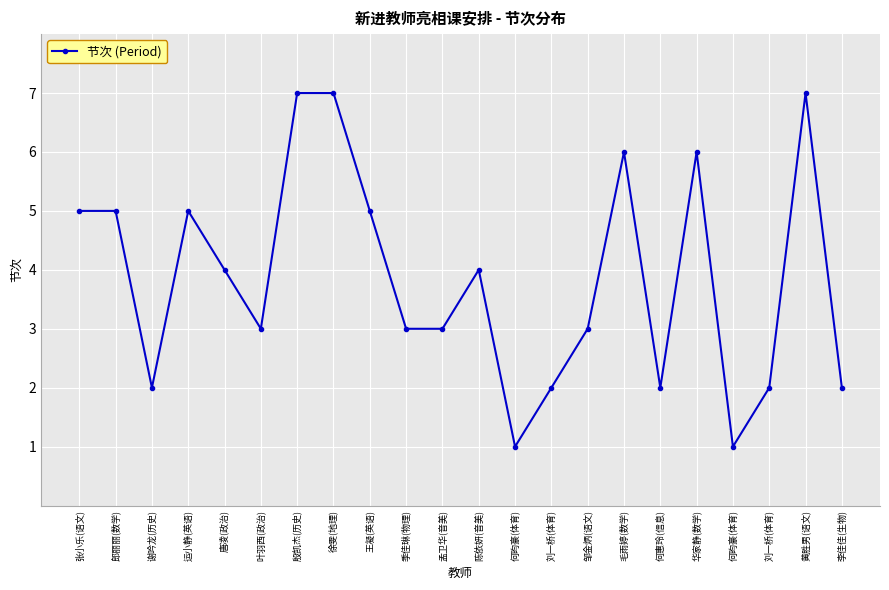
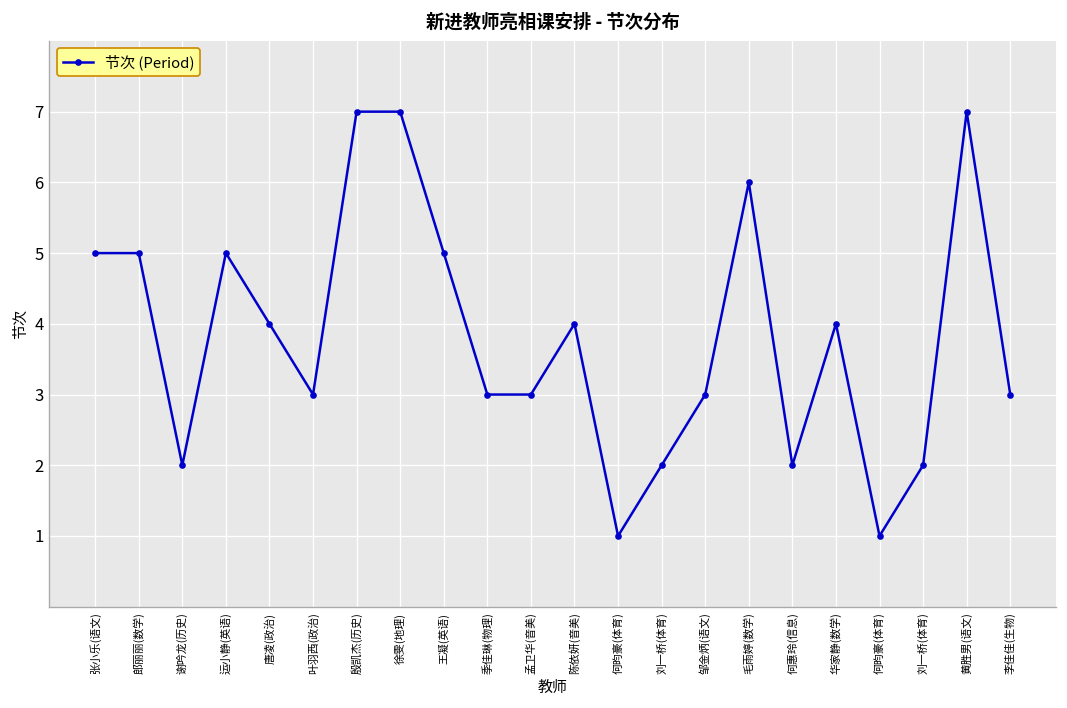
  {
    "张小乐(语文)": 5,
    "郎丽丽(数学)": 5,
    "谢吟龙(历史)": 2,
    "运小静(英语)": 5,
    "唐凌(政治)": 4,
    "叶羽西(政治)": 3,
    "殷凯杰(历史)": 7,
    "徐雯(地理)": 7,
    "王凝(英语)": 5,
    "季佳琳(物理)": 3,
    "孟卫华(音美)": 3,
    "陈依妍(音美)": 4,
    "邹金炳(语文)": 3,
    "毛雨婷(数学)": 6,
    "何惠玲(信息)": 2,
-   "华家静(数学)": 6,
+   "华家静(数学)": 4,
    "黄胜男(语文)": 7,
-   "李佳佳(生物)": 2
+   "李佳佳(生物)": 3
  }
